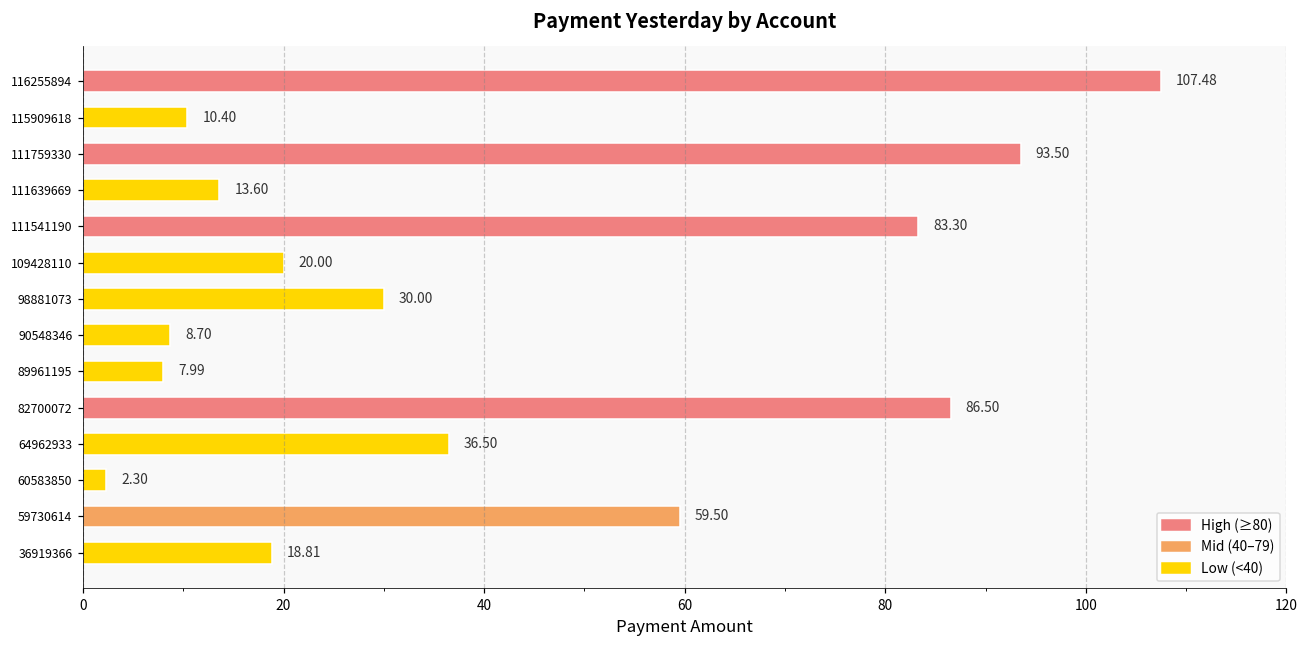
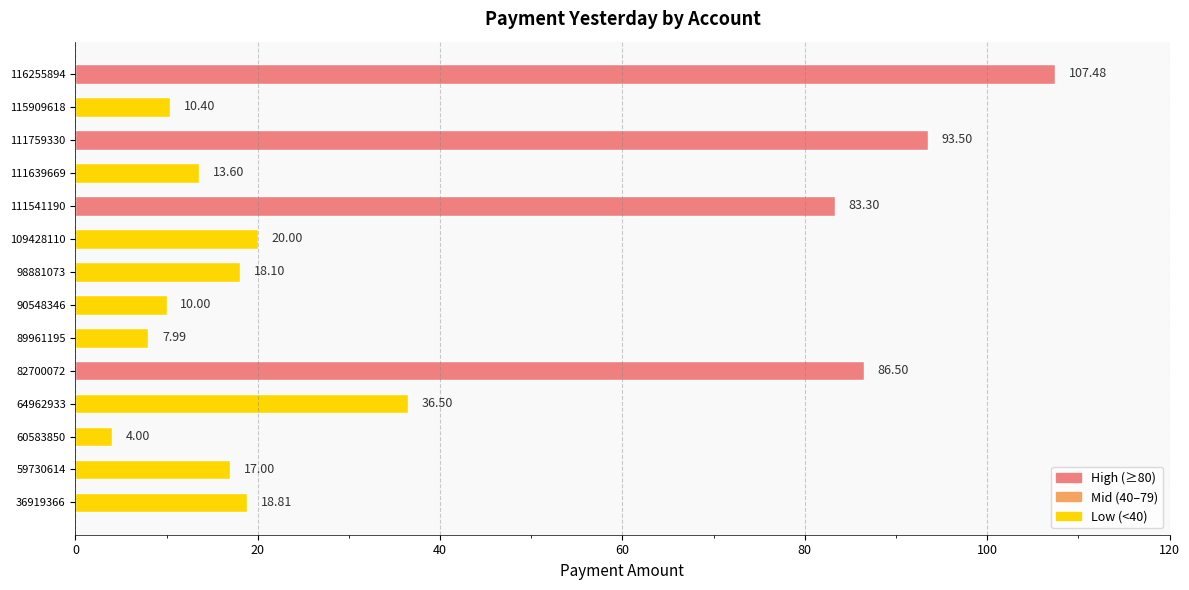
  {
    "116255894": 107.48,
    "115909618": 10.40,
    "111759330": 93.50,
    "111639669": 13.60,
    "111541190": 83.30,
    "109428110": 20.00,
-   "98881073": 30.00,
-   "90548346": 8.70,
+   "98881073": 18.10,
+   "90548346": 10.00,
    "89961195": 7.99,
    "82700072": 86.50,
    "64962933": 36.50,
-   "60583850": 2.30,
-   "59730614": 59.50,
+   "60583850": 4.00,
+   "59730614": 17.00,
    "36919366": 18.81
  }
